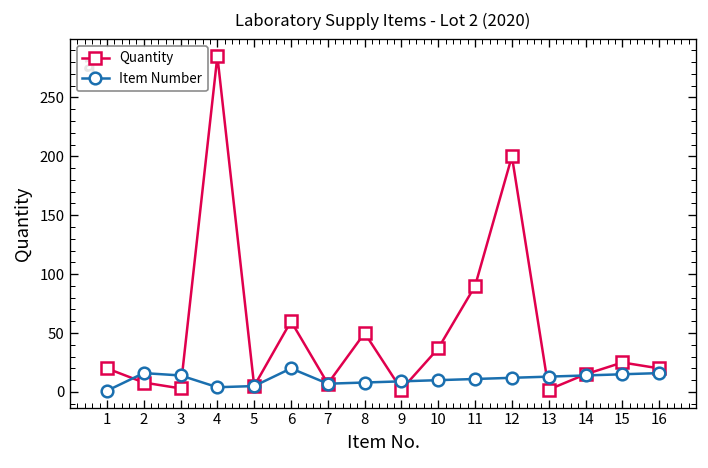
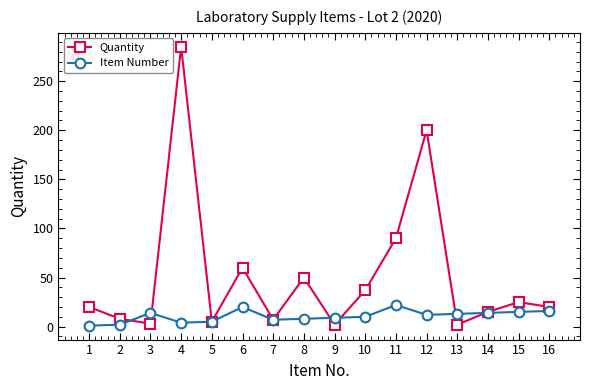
  {
    "Quantity": {
      "1": 20,
      "2": 10,
      "3": 0,
      "4": 290,
      "6": 60,
      "8": 50,
      "9": 0,
      "10": 40,
      "11": 90,
      "12": 200,
      "13": 0,
      "15": 30,
      "16": 20
    },
    "Item Number": {
      "1": 0,
-     "2": 20,
+     "2": 0,
      "3": 10,
      "4": 0,
      "6": 20,
      "8": 10,
      "9": 10,
      "10": 10,
-     "11": 10,
+     "11": 20,
      "12": 10,
      "13": 10,
      "15": 20,
      "16": 20
    }
  }
